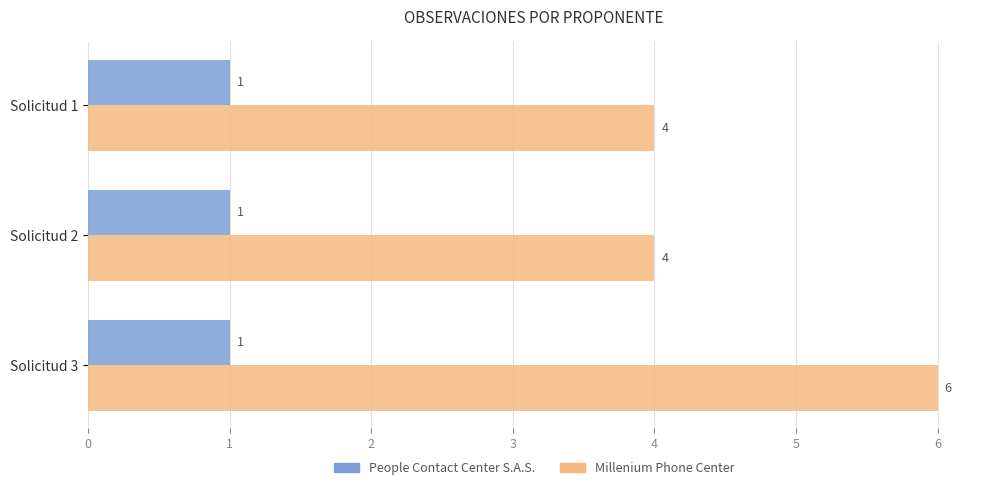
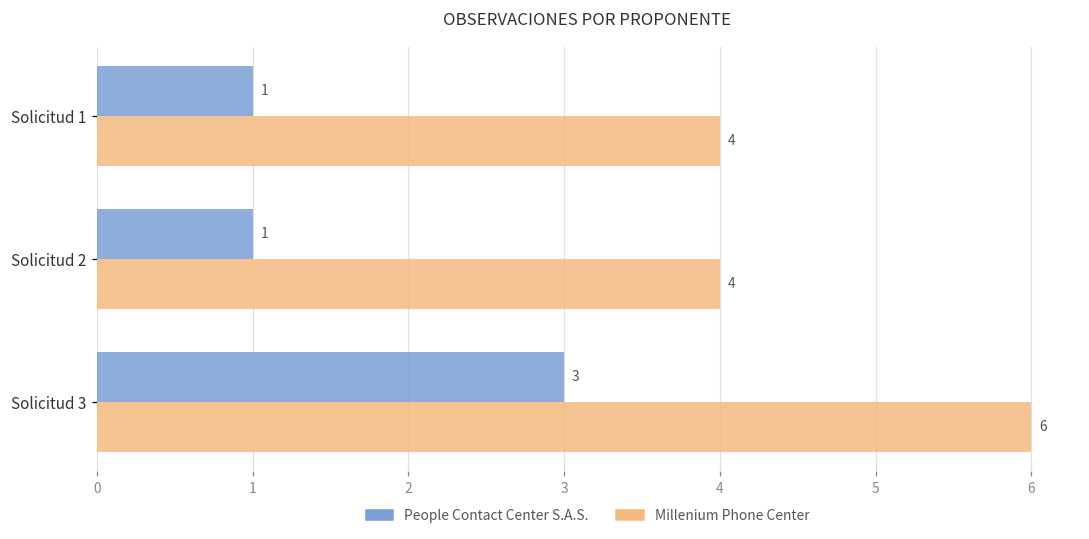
  {
    "People Contact Center S.A.S.": {
      "Solicitud 1": 1,
      "Solicitud 2": 1,
-     "Solicitud 3": 1
+     "Solicitud 3": 3
    },
    "Millenium Phone Center": {
      "Solicitud 1": 4,
      "Solicitud 2": 4,
      "Solicitud 3": 6
    }
  }
